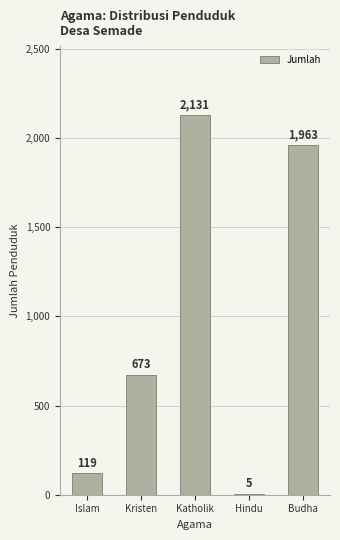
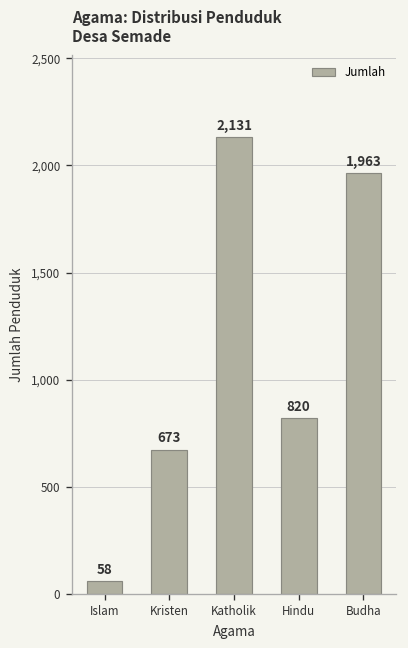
  {
-   "Islam": "119",
+   "Islam": "58",
    "Kristen": "673",
    "Katholik": "2,131",
-   "Hindu": "5",
+   "Hindu": "820",
    "Budha": "1,963"
  }
